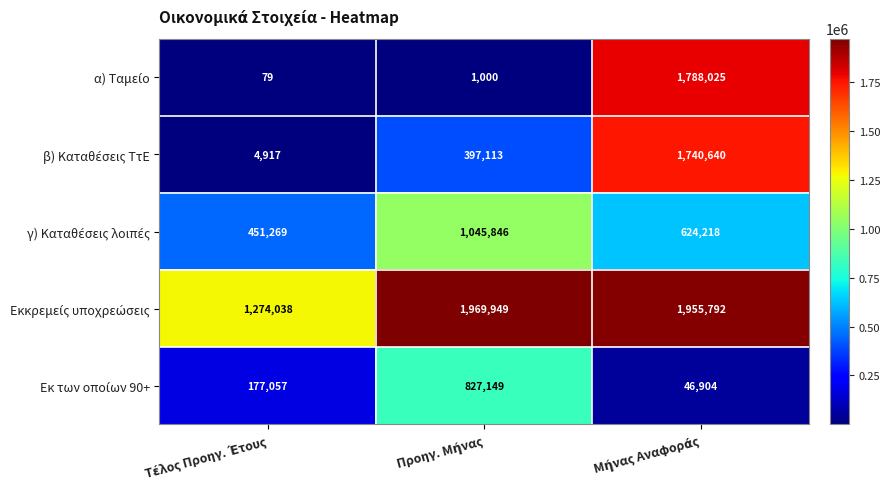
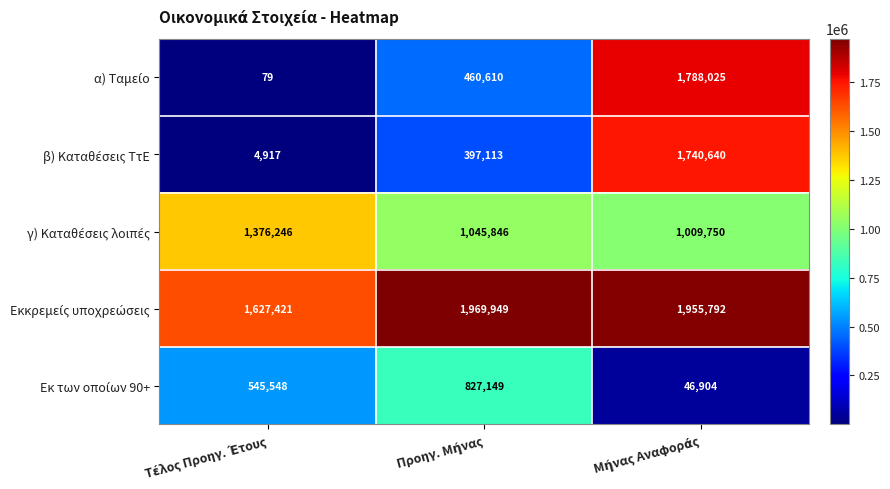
  {
    "α) Ταμείο": {
      "Τέλος Προηγ. Έτους": "79",
-     "Προηγ. Μήνας": "1,000",
+     "Προηγ. Μήνας": "460,610",
      "Μήνας Αναφοράς": "1,788,025"
    },
    "β) Καταθέσεις ΤτΕ": {
      "Τέλος Προηγ. Έτους": "4,917",
      "Προηγ. Μήνας": "397,113",
      "Μήνας Αναφοράς": "1,740,640"
    },
    "γ) Καταθέσεις λοιπές": {
-     "Τέλος Προηγ. Έτους": "451,269",
+     "Τέλος Προηγ. Έτους": "1,376,246",
      "Προηγ. Μήνας": "1,045,846",
-     "Μήνας Αναφοράς": "624,218"
+     "Μήνας Αναφοράς": "1,009,750"
    },
    "Εκκρεμείς υποχρεώσεις": {
-     "Τέλος Προηγ. Έτους": "1,274,038",
+     "Τέλος Προηγ. Έτους": "1,627,421",
      "Προηγ. Μήνας": "1,969,949",
      "Μήνας Αναφοράς": "1,955,792"
    },
    "Εκ των οποίων 90+": {
-     "Τέλος Προηγ. Έτους": "177,057",
+     "Τέλος Προηγ. Έτους": "545,548",
      "Προηγ. Μήνας": "827,149",
      "Μήνας Αναφοράς": "46,904"
    }
  }
